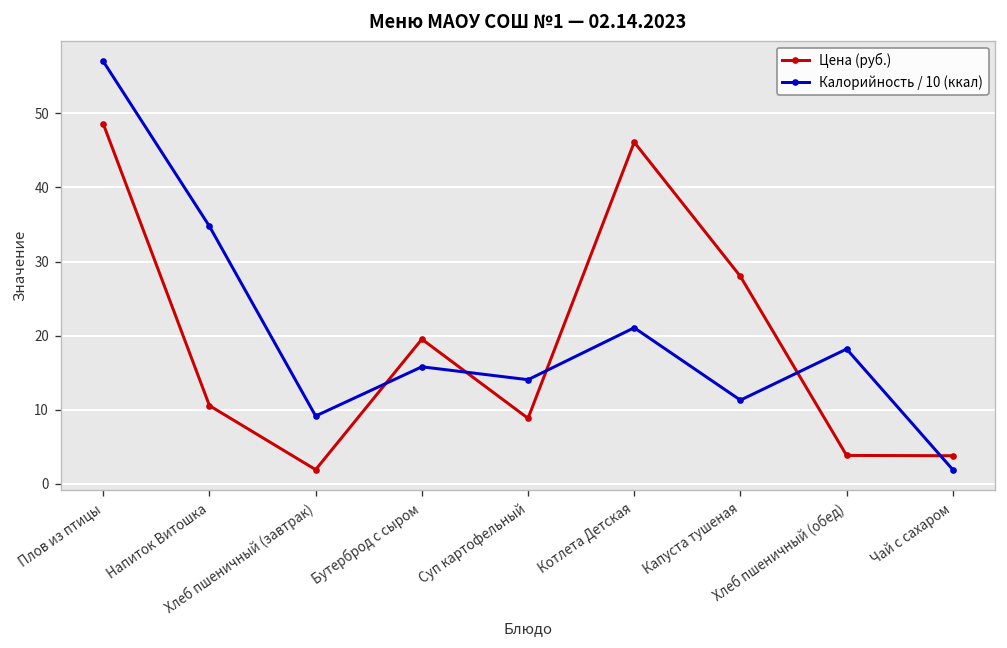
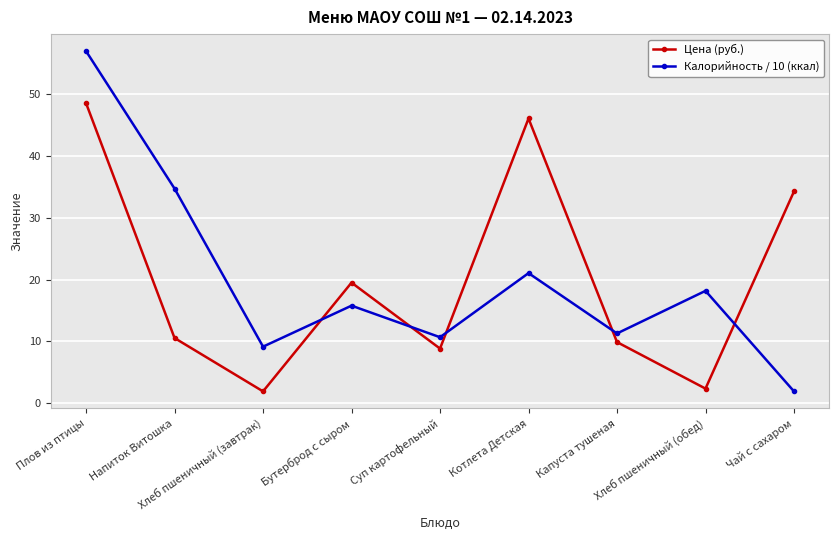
  {
    "Цена (руб.)": {
      "Плов из птицы": 49,
      "Напиток Витошка": 11,
      "Хлеб пшеничный (завтрак)": 2,
      "Бутерброд с сыром": 20,
      "Суп картофельный": 9,
      "Котлета Детская": 46,
-     "Капуста тушеная": 28,
-     "Хлеб пшеничный (обед)": 4,
-     "Чай с сахаром": 4
+     "Капуста тушеная": 10,
+     "Хлеб пшеничный (обед)": 2,
+     "Чай с сахаром": 34
    },
    "Калорийность / 10 (ккал)": {
      "Плов из птицы": 57,
      "Напиток Витошка": 35,
      "Хлеб пшеничный (завтрак)": 9,
      "Бутерброд с сыром": 16,
-     "Суп картофельный": 14,
+     "Суп картофельный": 11,
      "Котлета Детская": 21,
      "Капуста тушеная": 11,
      "Хлеб пшеничный (обед)": 18,
      "Чай с сахаром": 2
    }
  }
